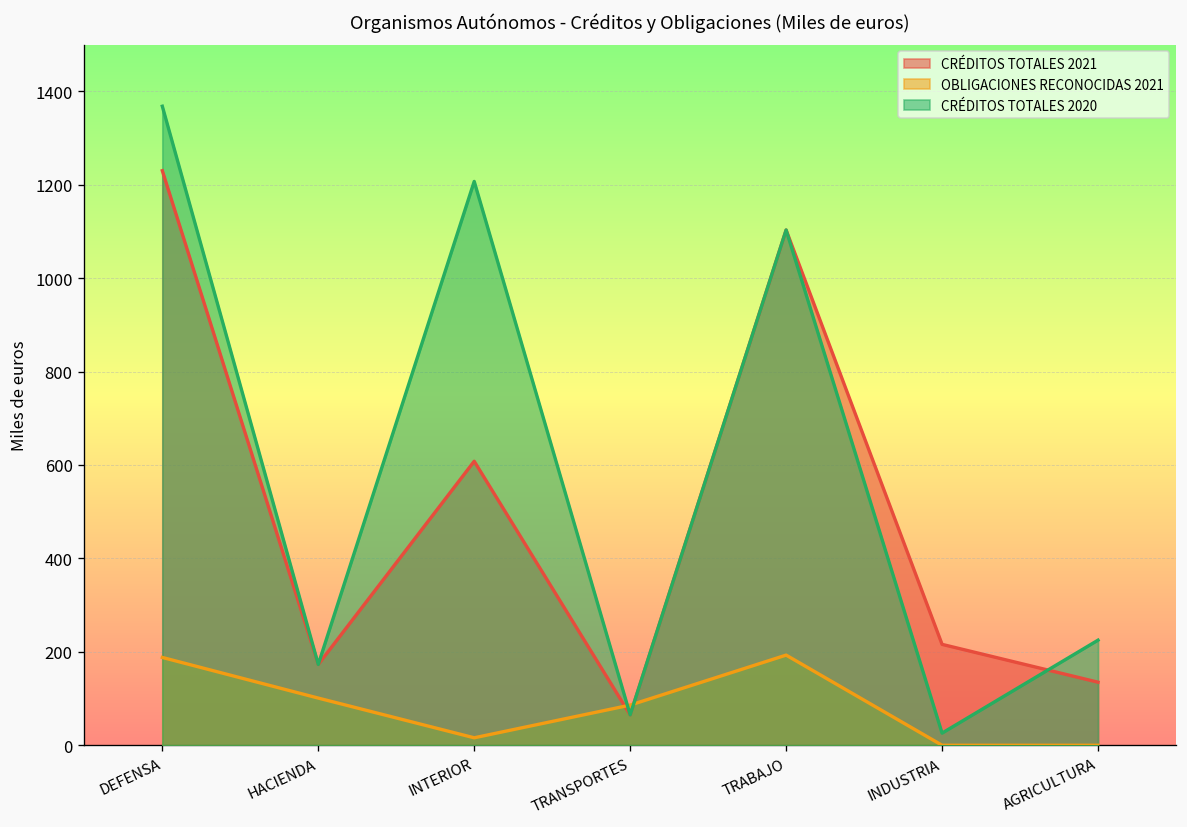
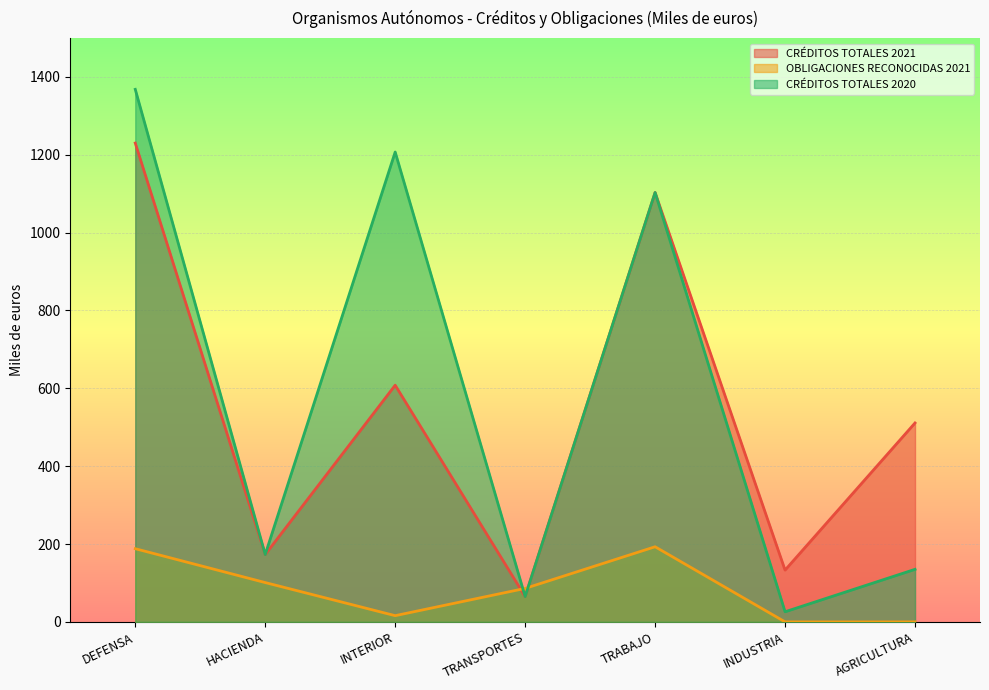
  {
    "CRÉDITOS TOTALES 2021": {
      "DEFENSA": 1230,
      "INTERIOR": 610,
-     "INDUSTRIA": 220,
-     "AGRICULTURA": 140
+     "INDUSTRIA": 130,
+     "AGRICULTURA": 510
    },
    "OBLIGACIONES RECONOCIDAS 2021": {
      "DEFENSA": 190,
      "HACIENDA": 100,
      "INTERIOR": 20,
      "TRANSPORTES": 90,
      "TRABAJO": 190,
      "INDUSTRIA": 0,
      "AGRICULTURA": 0
    },
    "CRÉDITOS TOTALES 2020": {
      "DEFENSA": 1370,
      "INTERIOR": 1210,
      "INDUSTRIA": 30,
-     "AGRICULTURA": 230
+     "AGRICULTURA": 140
    }
  }
